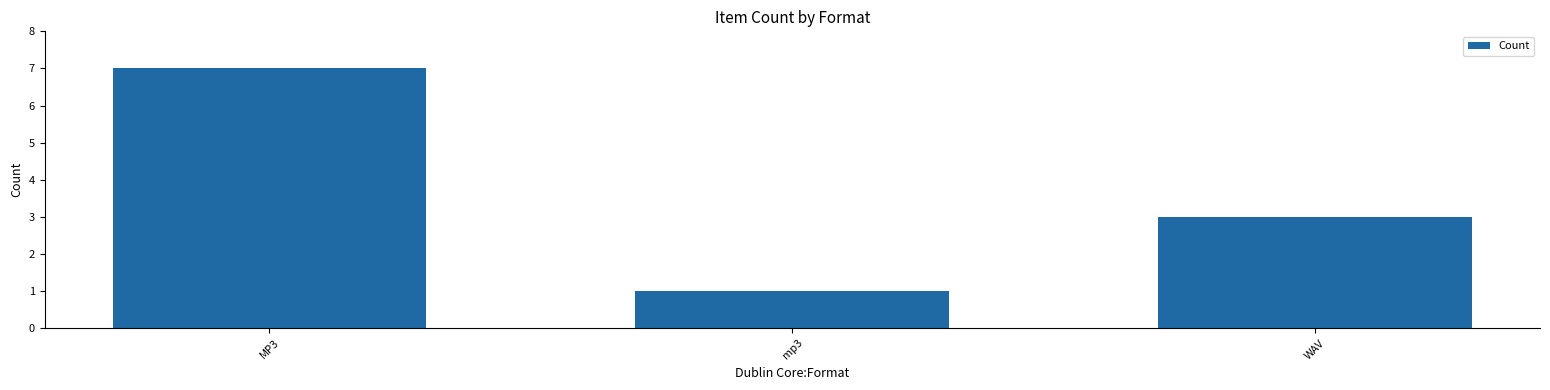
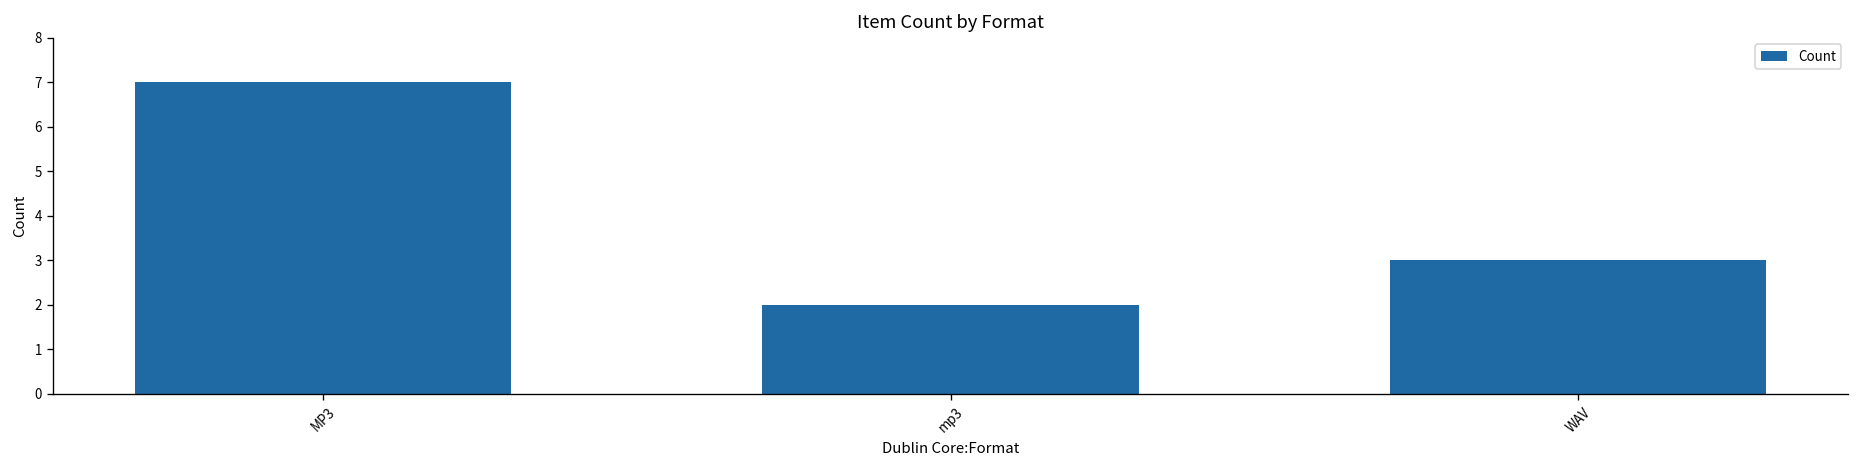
  {
    "MP3": 7,
-   "mp3": 1,
+   "mp3": 2,
    "WAV": 3
  }
